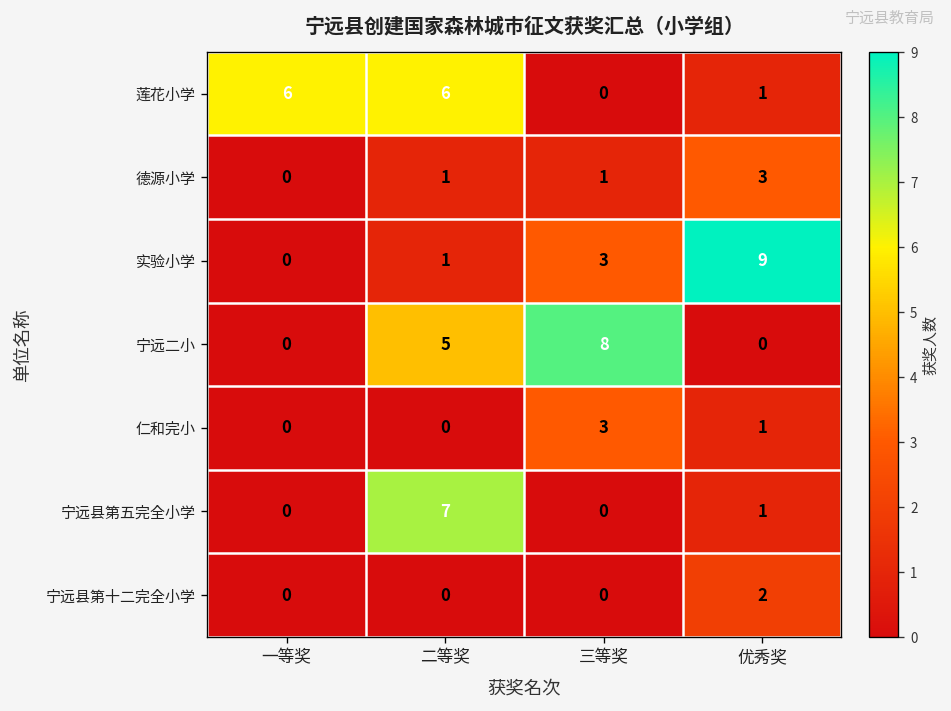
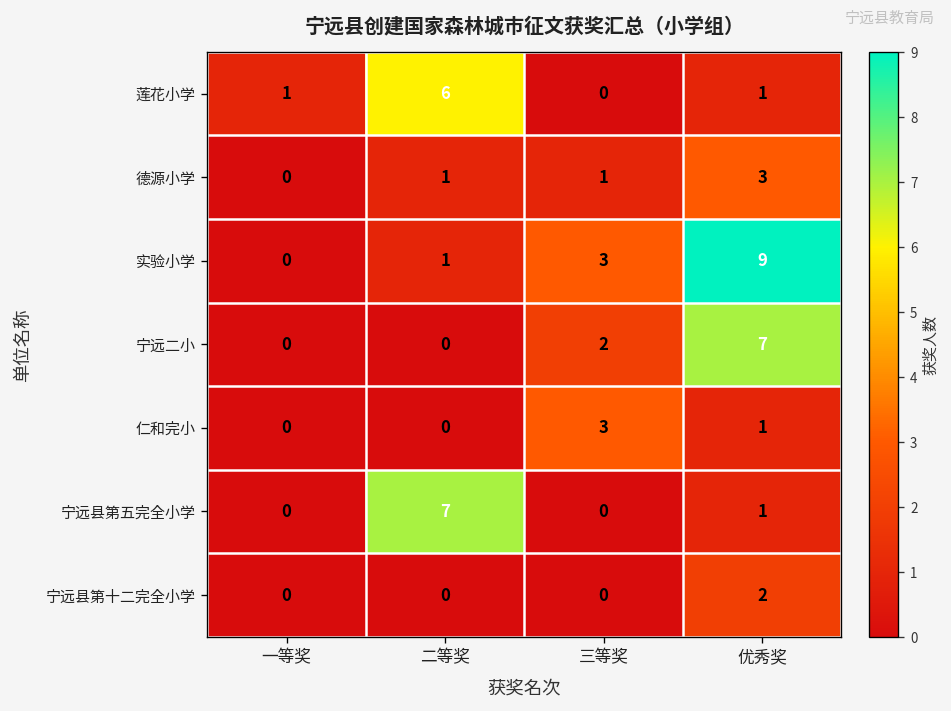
  {
    "莲花小学": {
-     "一等奖": 6,
+     "一等奖": 1,
      "二等奖": 6,
      "三等奖": 0,
      "优秀奖": 1
    },
    "德源小学": {
      "一等奖": 0,
      "二等奖": 1,
      "三等奖": 1,
      "优秀奖": 3
    },
    "实验小学": {
      "一等奖": 0,
      "二等奖": 1,
      "三等奖": 3,
      "优秀奖": 9
    },
    "宁远二小": {
      "一等奖": 0,
-     "二等奖": 5,
-     "三等奖": 8,
-     "优秀奖": 0
+     "二等奖": 0,
+     "三等奖": 2,
+     "优秀奖": 7
    },
    "仁和完小": {
      "一等奖": 0,
      "二等奖": 0,
      "三等奖": 3,
      "优秀奖": 1
    },
    "宁远县第五完全小学": {
      "一等奖": 0,
      "二等奖": 7,
      "三等奖": 0,
      "优秀奖": 1
    },
    "宁远县第十二完全小学": {
      "一等奖": 0,
      "二等奖": 0,
      "三等奖": 0,
      "优秀奖": 2
    }
  }
